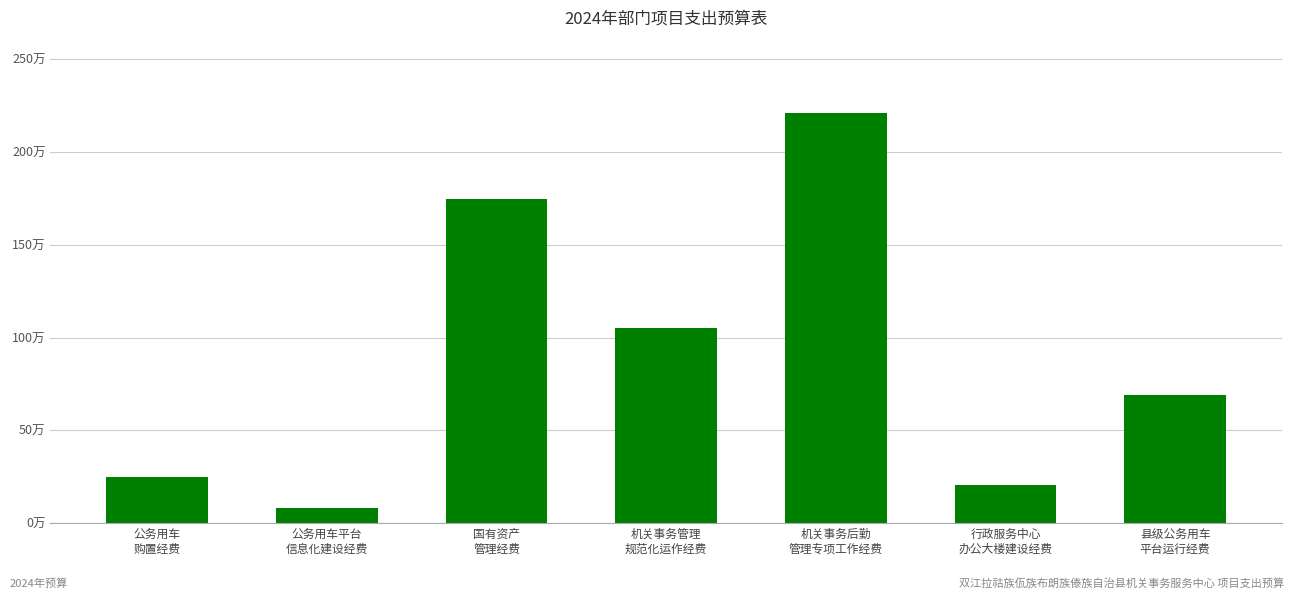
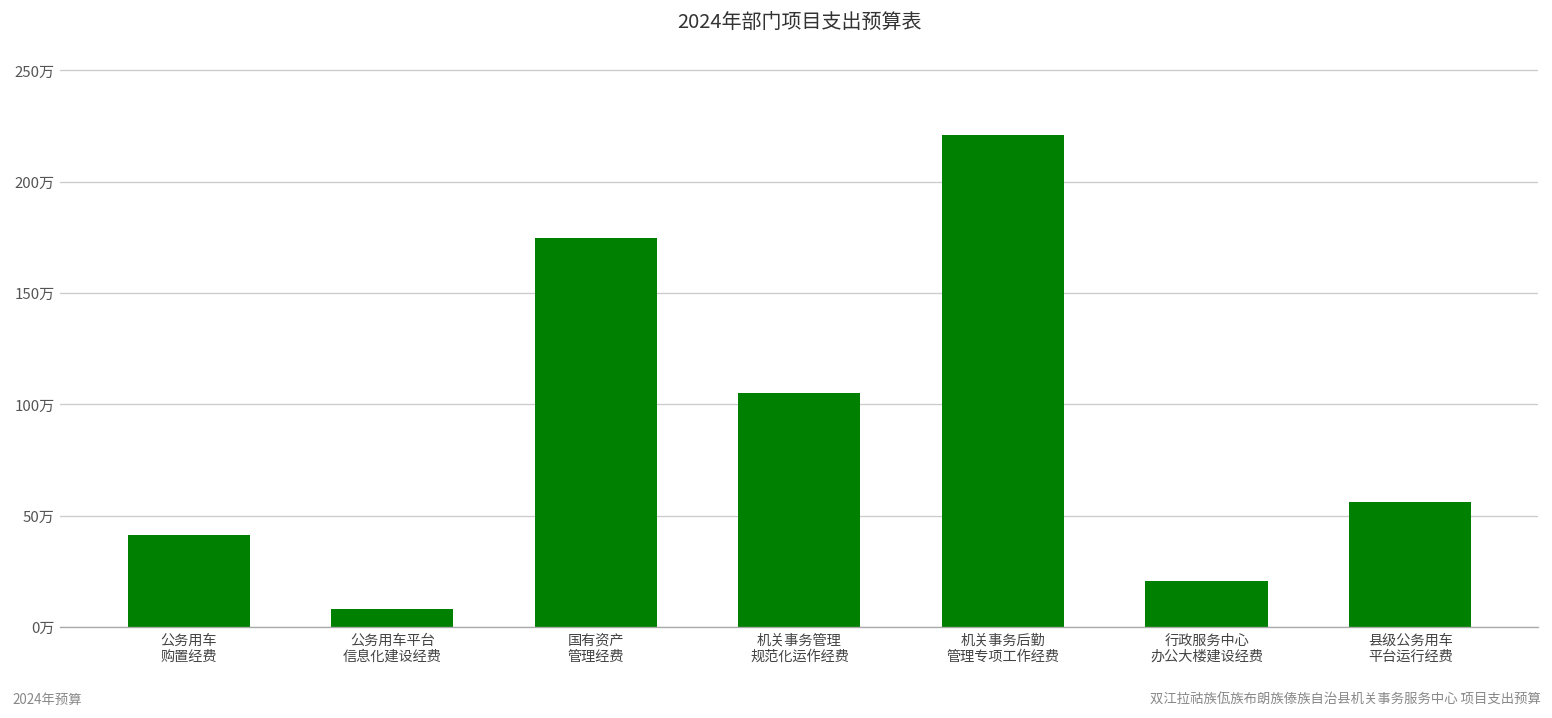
  {
-   "公务用车 购置经费": "25万",
+   "公务用车 购置经费": "41万",
    "公务用车平台 信息化建设经费": "8万",
    "国有资产 管理经费": "175万",
    "机关事务管理 规范化运作经费": "105万",
    "机关事务后勤 管理专项工作经费": "221万",
    "行政服务中心 办公大楼建设经费": "21万",
-   "县级公务用车 平台运行经费": "69万"
+   "县级公务用车 平台运行经费": "56万"
  }
